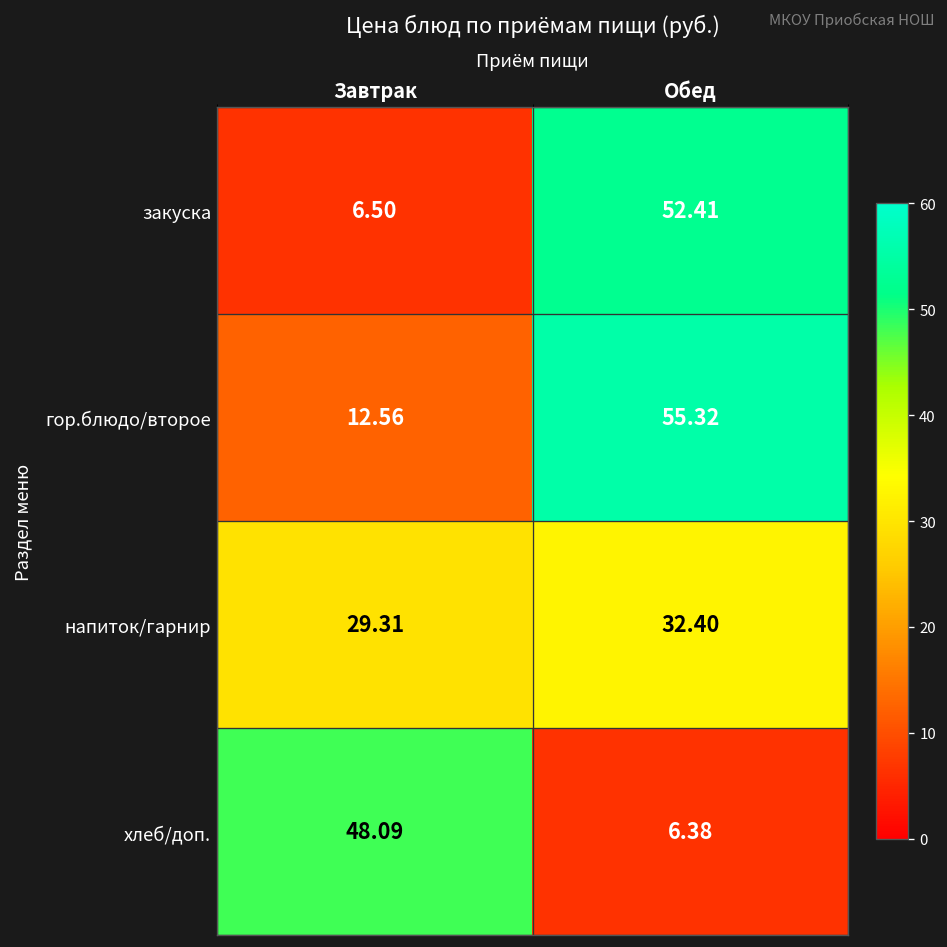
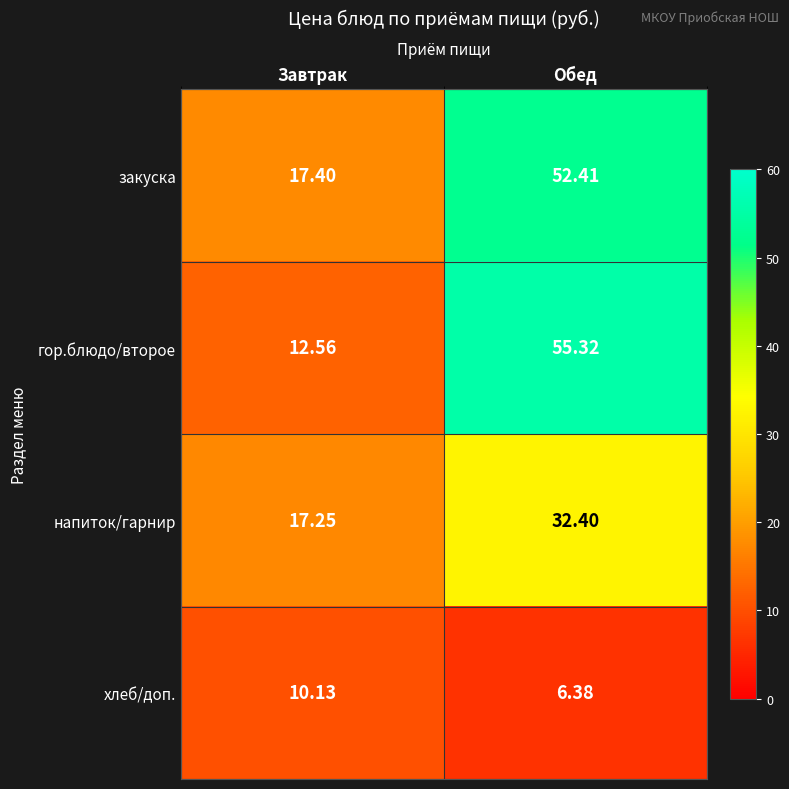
  {
    "закуска": {
-     "Завтрак": 6.50,
+     "Завтрак": 17.40,
      "Обед": 52.41
    },
    "гор.блюдо/второе": {
      "Завтрак": 12.56,
      "Обед": 55.32
    },
    "напиток/гарнир": {
-     "Завтрак": 29.31,
+     "Завтрак": 17.25,
      "Обед": 32.40
    },
    "хлеб/доп.": {
-     "Завтрак": 48.09,
+     "Завтрак": 10.13,
      "Обед": 6.38
    }
  }
